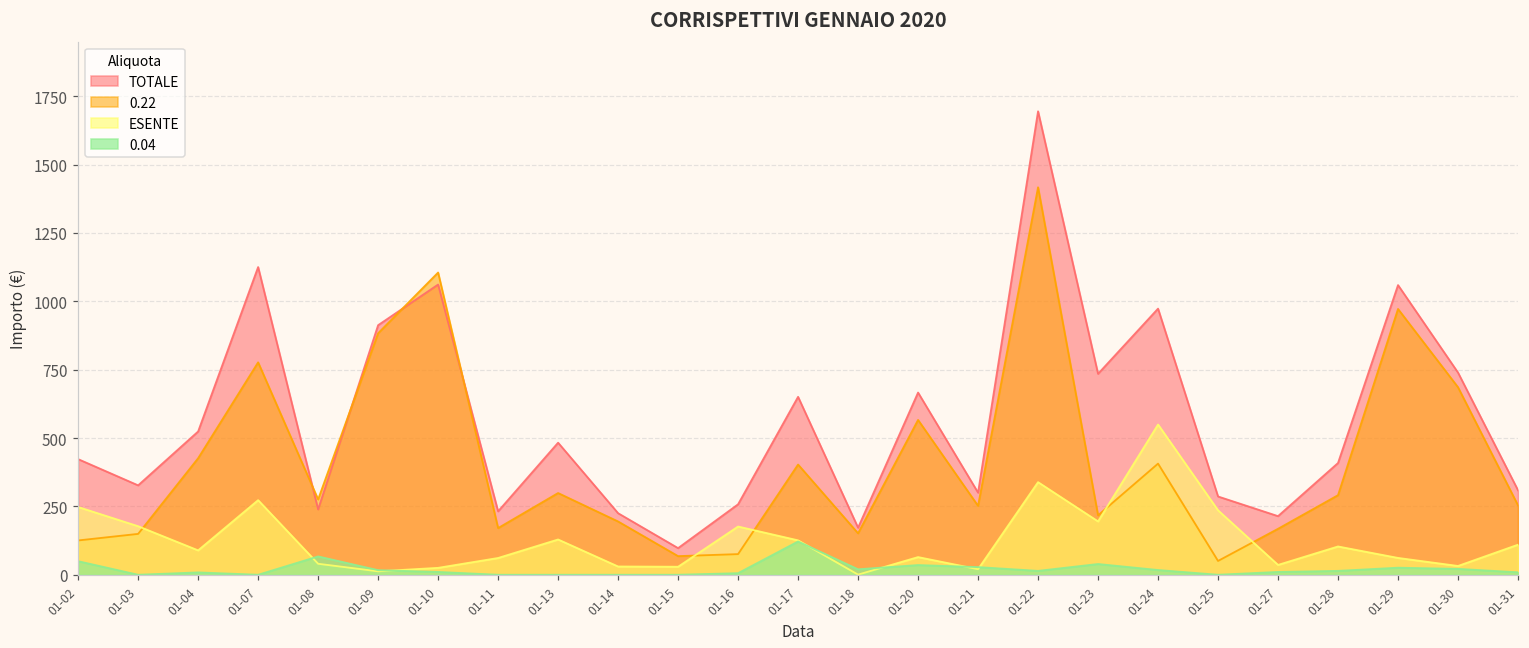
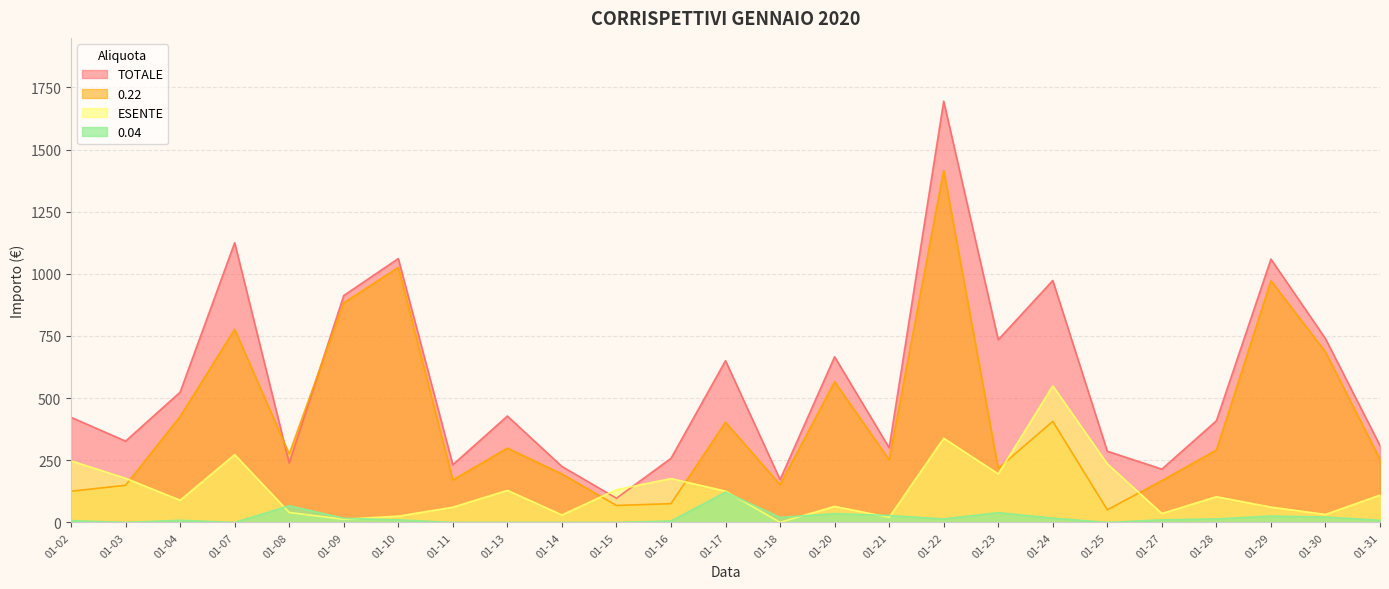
  {
    "TOTALE": {
      "01-02": 420,
      "01-03": 330,
      "01-04": 520,
      "01-07": 1130,
      "01-08": 240,
      "01-09": 910,
      "01-10": 1060,
      "01-11": 230,
-     "01-13": 480,
+     "01-13": 430,
      "01-14": 230,
      "01-15": 100,
      "01-16": 260,
      "01-17": 650,
      "01-18": 170,
      "01-20": 670,
      "01-21": 300,
      "01-22": 1700,
      "01-23": 730,
      "01-24": 970,
      "01-25": 290,
      "01-27": 210,
      "01-28": 410,
      "01-29": 1060,
      "01-30": 740,
      "01-31": 310
    },
    "0.22": {
      "01-02": 130,
      "01-03": 150,
      "01-04": 430,
      "01-07": 780,
      "01-08": 280,
      "01-09": 880,
-     "01-10": 1110,
+     "01-10": 1030,
      "01-11": 170,
      "01-13": 300,
      "01-14": 190,
      "01-15": 70,
      "01-16": 80,
      "01-17": 400,
      "01-18": 150,
      "01-20": 570,
      "01-21": 250,
      "01-22": 1420,
      "01-23": 220,
      "01-24": 410,
      "01-25": 50,
      "01-27": 170,
      "01-28": 290,
      "01-29": 970,
      "01-30": 690,
      "01-31": 250
    },
    "ESENTE": {
      "01-02": 250,
      "01-03": 180,
      "01-04": 90,
      "01-07": 270,
      "01-08": 40,
      "01-10": 30,
      "01-11": 60,
      "01-13": 130,
      "01-14": 30,
-     "01-15": 30,
+     "01-15": 130,
      "01-16": 180,
      "01-18": 0,
      "01-20": 60,
      "01-22": 340,
      "01-23": 200,
      "01-24": 550,
      "01-25": 240,
      "01-27": 40,
      "01-28": 100,
      "01-29": 60,
      "01-30": 30,
      "01-31": 110
    },
    "0.04": {
-     "01-02": 50,
+     "01-02": 10,
      "01-03": 0,
      "01-04": 10,
      "01-07": 0,
      "01-08": 70,
      "01-10": 10,
      "01-11": 0,
      "01-13": 0,
      "01-14": 0,
      "01-15": 0,
      "01-16": 10,
      "01-18": 20,
      "01-20": 40,
      "01-22": 10,
      "01-23": 40,
      "01-24": 20,
      "01-25": 0,
      "01-27": 10,
      "01-28": 10,
      "01-29": 30,
      "01-30": 20,
      "01-31": 10
    }
  }
